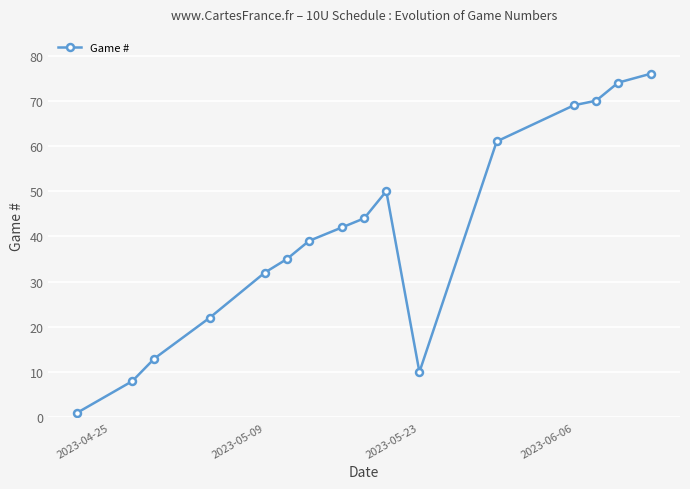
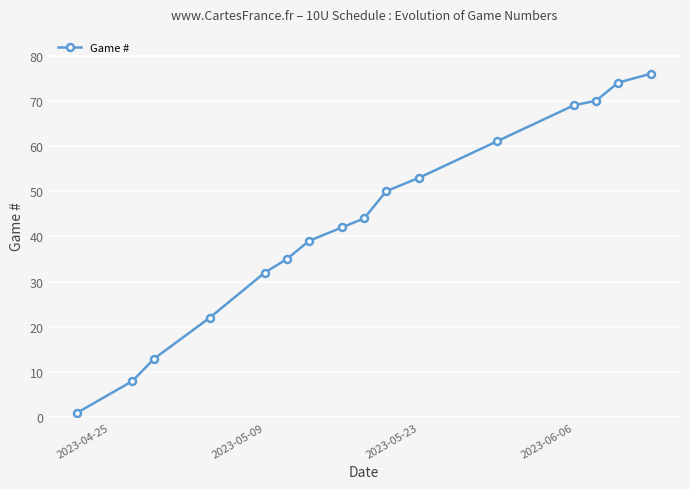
  {
    "2023-05-09": 32,
-   "2023-05-23": 10,
+   "2023-05-23": 53,
    "2023-06-06": 69
  }
